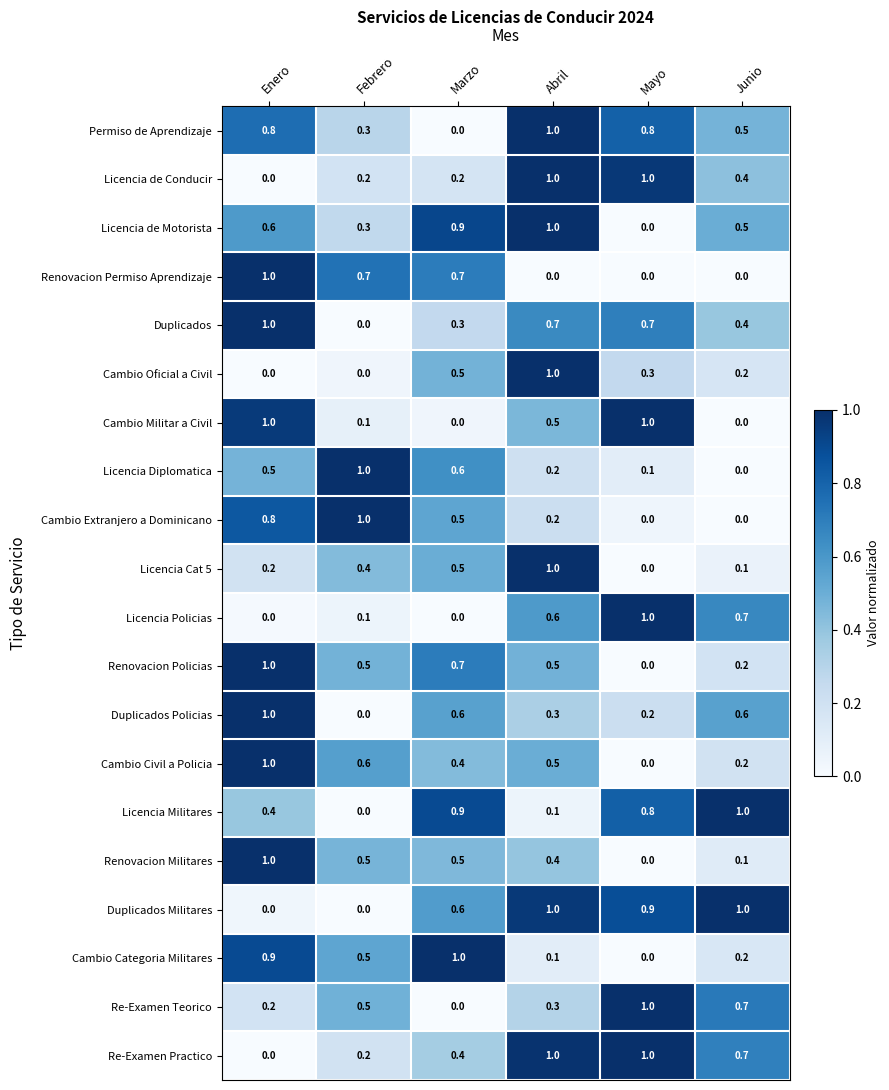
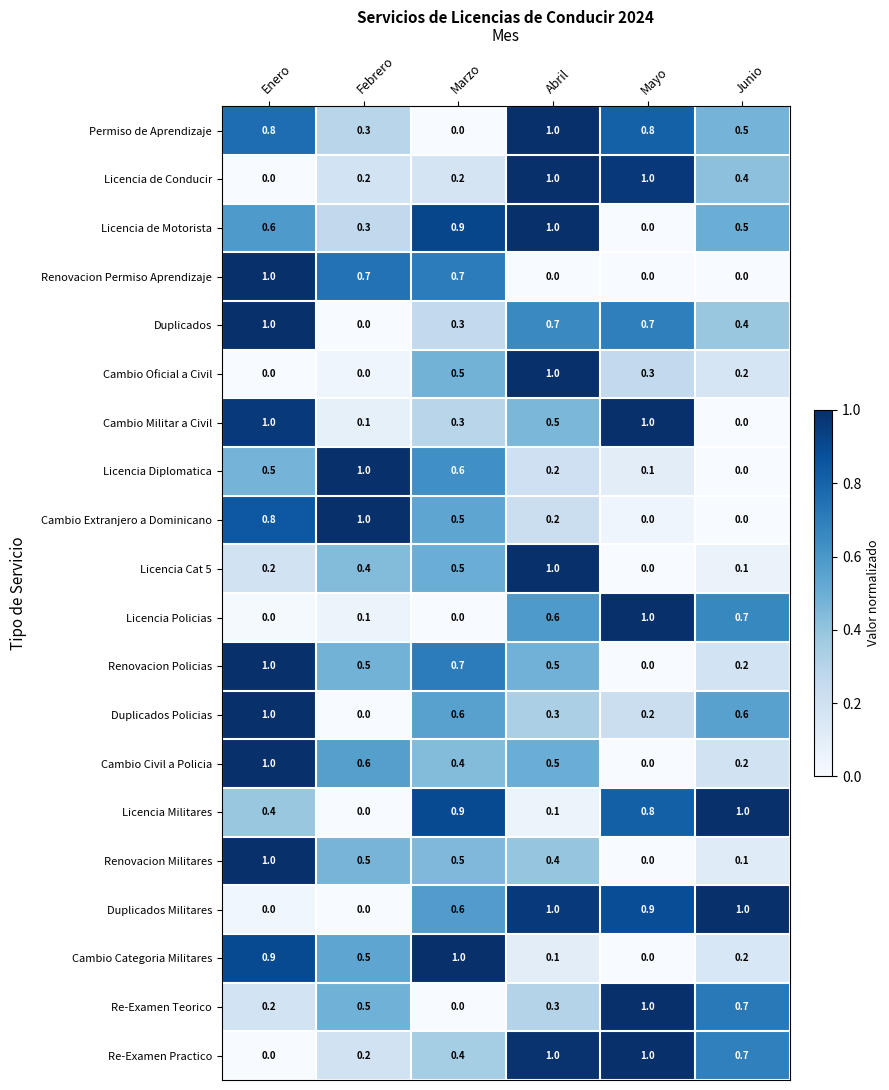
  {
    "Permiso de Aprendizaje": {
      "Enero": 0.8,
      "Febrero": 0.3,
      "Marzo": 0.0,
      "Abril": 1.0,
      "Mayo": 0.8,
      "Junio": 0.5
    },
    "Licencia de Conducir": {
      "Enero": 0.0,
      "Febrero": 0.2,
      "Marzo": 0.2,
      "Abril": 1.0,
      "Mayo": 1.0,
      "Junio": 0.4
    },
    "Licencia de Motorista": {
      "Enero": 0.6,
      "Febrero": 0.3,
      "Marzo": 0.9,
      "Abril": 1.0,
      "Mayo": 0.0,
      "Junio": 0.5
    },
    "Renovacion Permiso Aprendizaje": {
      "Enero": 1.0,
      "Febrero": 0.7,
      "Marzo": 0.7,
      "Abril": 0.0,
      "Mayo": 0.0,
      "Junio": 0.0
    },
    "Duplicados": {
      "Enero": 1.0,
      "Febrero": 0.0,
      "Marzo": 0.3,
      "Abril": 0.7,
      "Mayo": 0.7,
      "Junio": 0.4
    },
    "Cambio Oficial a Civil": {
      "Enero": 0.0,
      "Febrero": 0.0,
      "Marzo": 0.5,
      "Abril": 1.0,
      "Mayo": 0.3,
      "Junio": 0.2
    },
    "Cambio Militar a Civil": {
      "Enero": 1.0,
      "Febrero": 0.1,
-     "Marzo": 0.0,
+     "Marzo": 0.3,
      "Abril": 0.5,
      "Mayo": 1.0,
      "Junio": 0.0
    },
    "Licencia Diplomatica": {
      "Enero": 0.5,
      "Febrero": 1.0,
      "Marzo": 0.6,
      "Abril": 0.2,
      "Mayo": 0.1,
      "Junio": 0.0
    },
    "Cambio Extranjero a Dominicano": {
      "Enero": 0.8,
      "Febrero": 1.0,
      "Marzo": 0.5,
      "Abril": 0.2,
      "Mayo": 0.0,
      "Junio": 0.0
    },
    "Licencia Cat 5": {
      "Enero": 0.2,
      "Febrero": 0.4,
      "Marzo": 0.5,
      "Abril": 1.0,
      "Mayo": 0.0,
      "Junio": 0.1
    },
    "Licencia Policias": {
      "Enero": 0.0,
      "Febrero": 0.1,
      "Marzo": 0.0,
      "Abril": 0.6,
      "Mayo": 1.0,
      "Junio": 0.7
    },
    "Renovacion Policias": {
      "Enero": 1.0,
      "Febrero": 0.5,
      "Marzo": 0.7,
      "Abril": 0.5,
      "Mayo": 0.0,
      "Junio": 0.2
    },
    "Duplicados Policias": {
      "Enero": 1.0,
      "Febrero": 0.0,
      "Marzo": 0.6,
      "Abril": 0.3,
      "Mayo": 0.2,
      "Junio": 0.6
    },
    "Cambio Civil a Policia": {
      "Enero": 1.0,
      "Febrero": 0.6,
      "Marzo": 0.4,
      "Abril": 0.5,
      "Mayo": 0.0,
      "Junio": 0.2
    },
    "Licencia Militares": {
      "Enero": 0.4,
      "Febrero": 0.0,
      "Marzo": 0.9,
      "Abril": 0.1,
      "Mayo": 0.8,
      "Junio": 1.0
    },
    "Renovacion Militares": {
      "Enero": 1.0,
      "Febrero": 0.5,
      "Marzo": 0.5,
      "Abril": 0.4,
      "Mayo": 0.0,
      "Junio": 0.1
    },
    "Duplicados Militares": {
      "Enero": 0.0,
      "Febrero": 0.0,
      "Marzo": 0.6,
      "Abril": 1.0,
      "Mayo": 0.9,
      "Junio": 1.0
    },
    "Cambio Categoria Militares": {
      "Enero": 0.9,
      "Febrero": 0.5,
      "Marzo": 1.0,
      "Abril": 0.1,
      "Mayo": 0.0,
      "Junio": 0.2
    },
    "Re-Examen Teorico": {
      "Enero": 0.2,
      "Febrero": 0.5,
      "Marzo": 0.0,
      "Abril": 0.3,
      "Mayo": 1.0,
      "Junio": 0.7
    },
    "Re-Examen Practico": {
      "Enero": 0.0,
      "Febrero": 0.2,
      "Marzo": 0.4,
      "Abril": 1.0,
      "Mayo": 1.0,
      "Junio": 0.7
    }
  }
